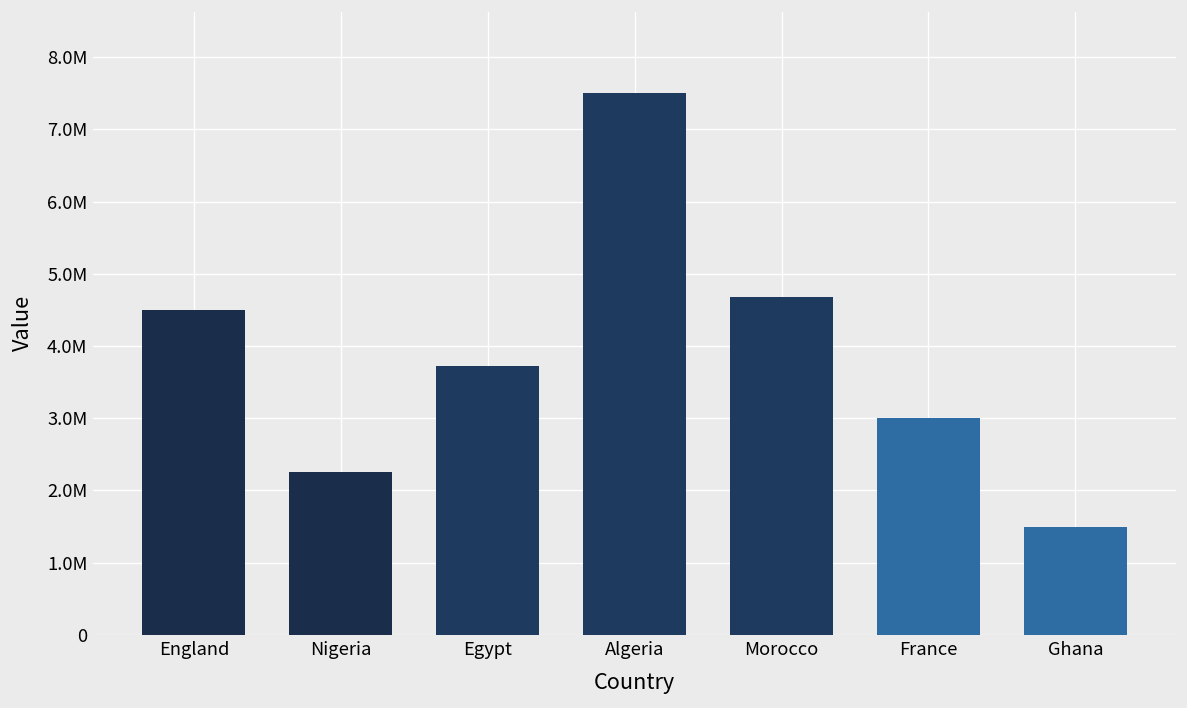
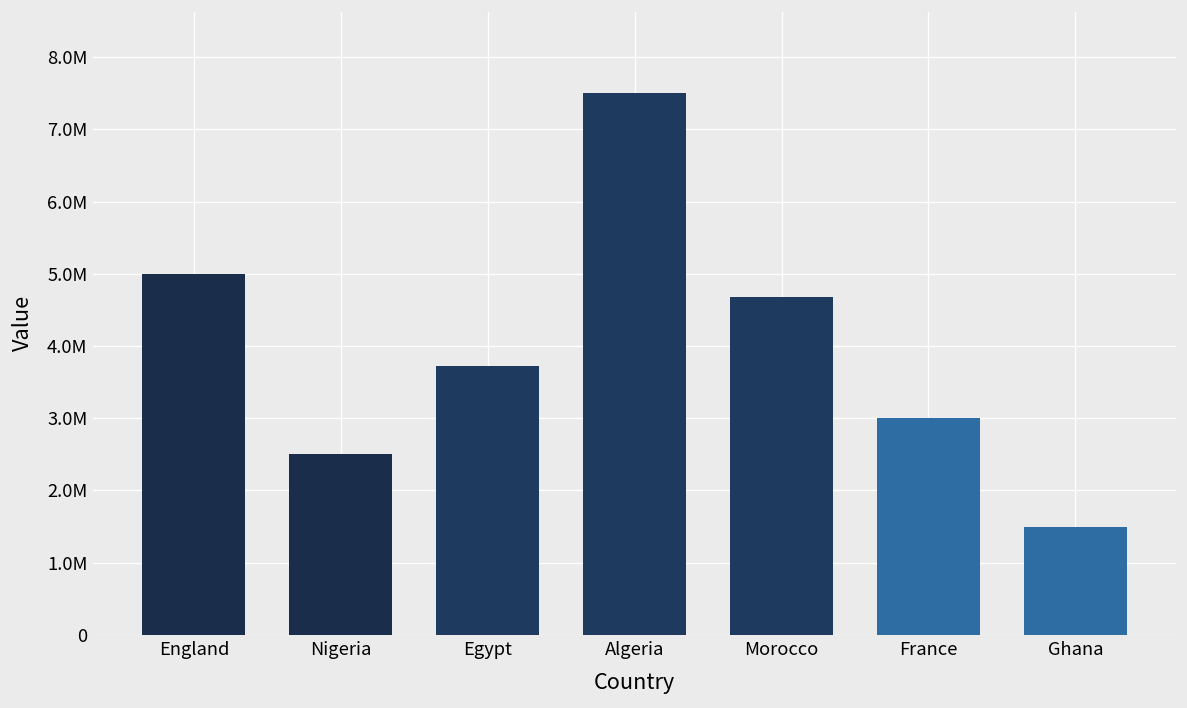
  {
-   "England": 4500000,
-   "Nigeria": 2300000,
+   "England": 5000000,
+   "Nigeria": 2500000,
    "Egypt": 3700000,
    "Algeria": 7500000,
    "Morocco": 4700000,
    "France": 3000000,
    "Ghana": 1500000
  }
